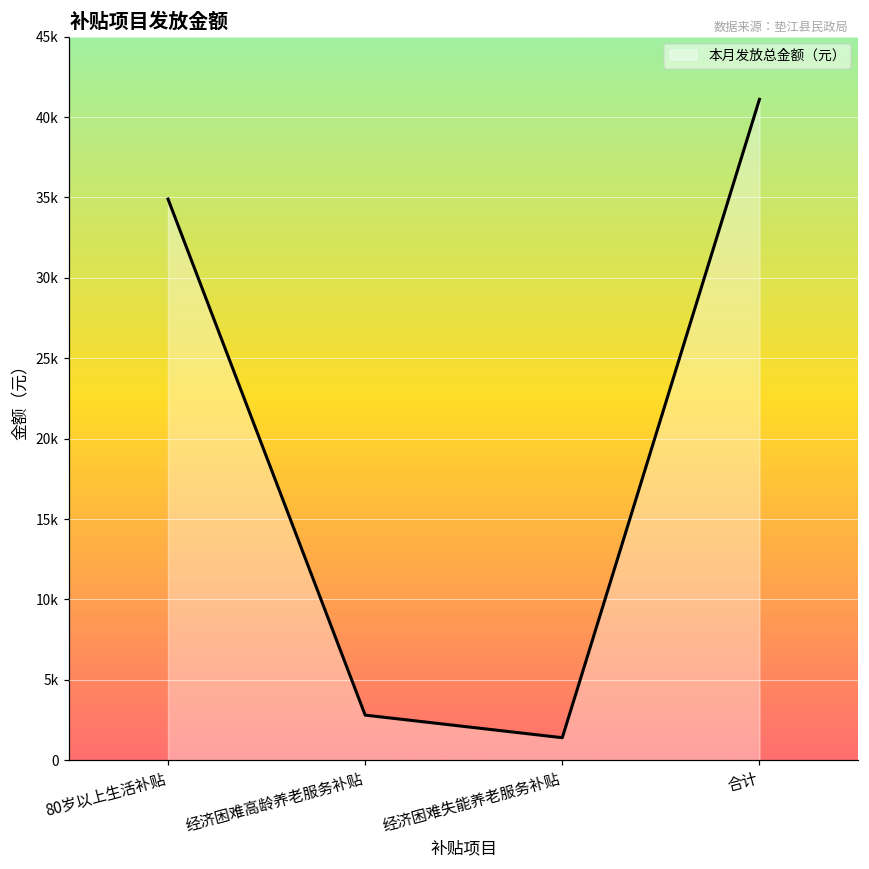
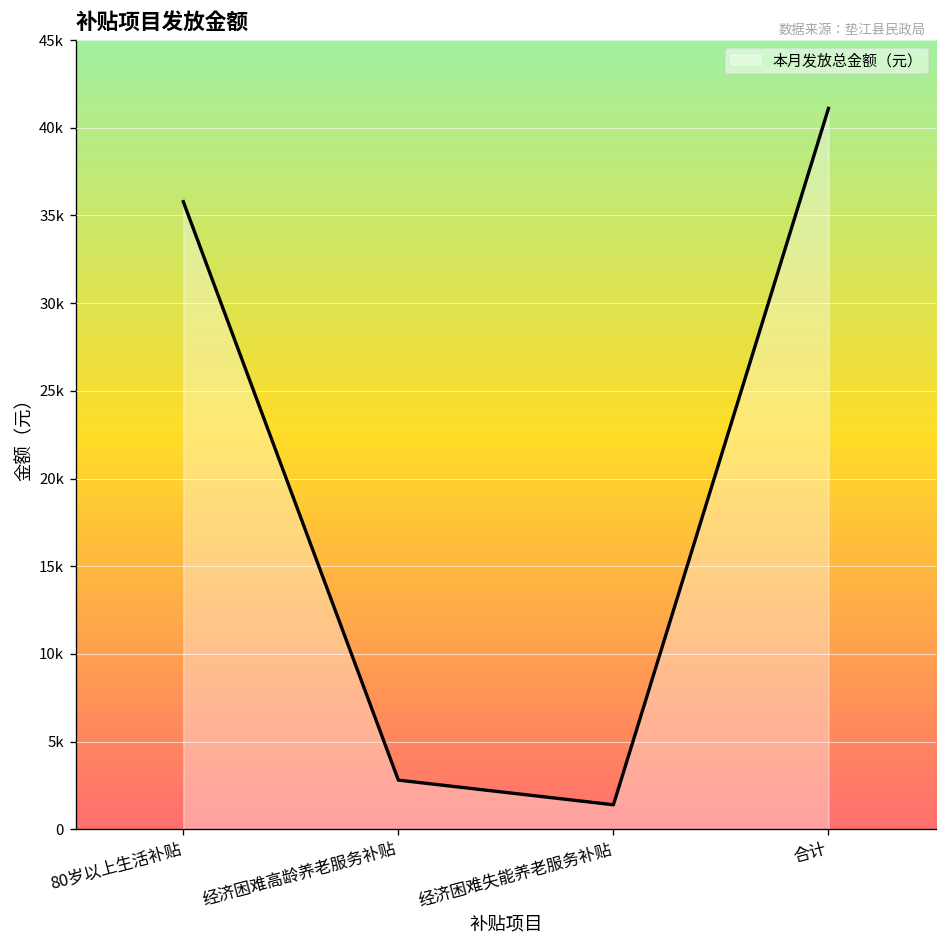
  {
-   "80岁以上生活补贴": 34900,
+   "80岁以上生活补贴": 35800,
    "经济困难高龄养老服务补贴": 2800,
    "经济困难失能养老服务补贴": 1400,
    "合计": 41100
  }
